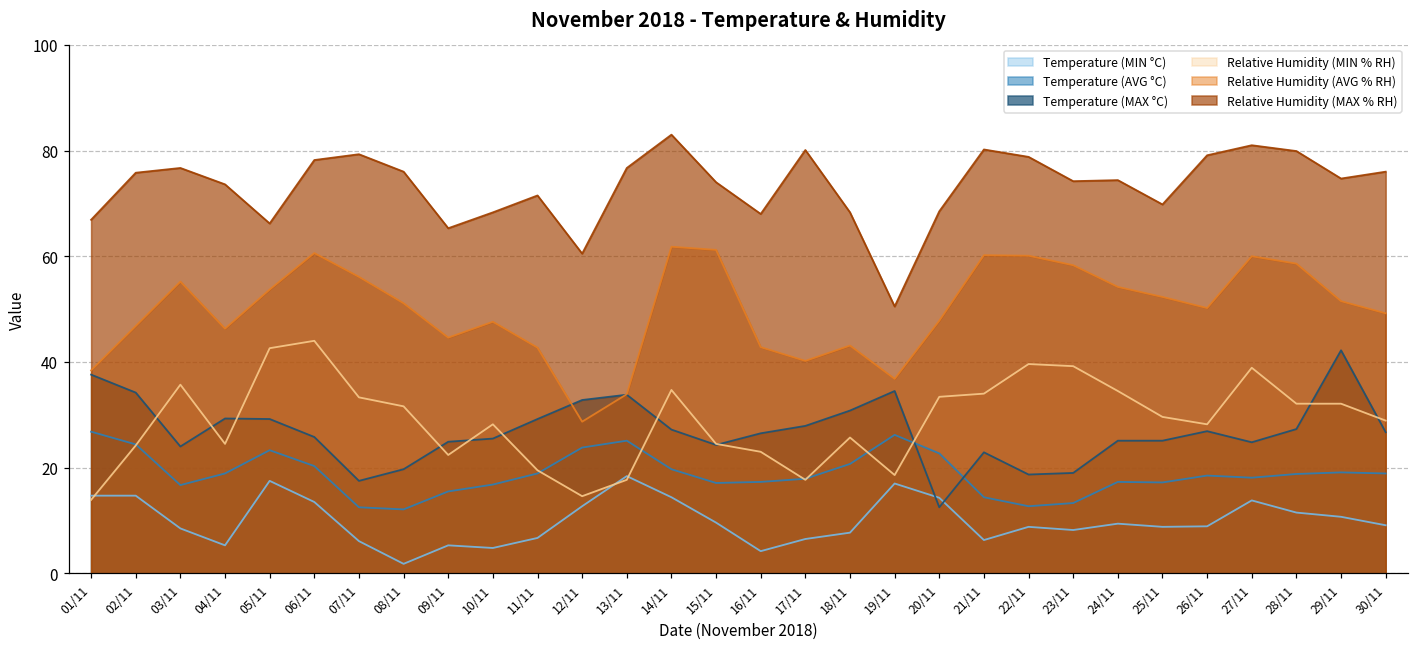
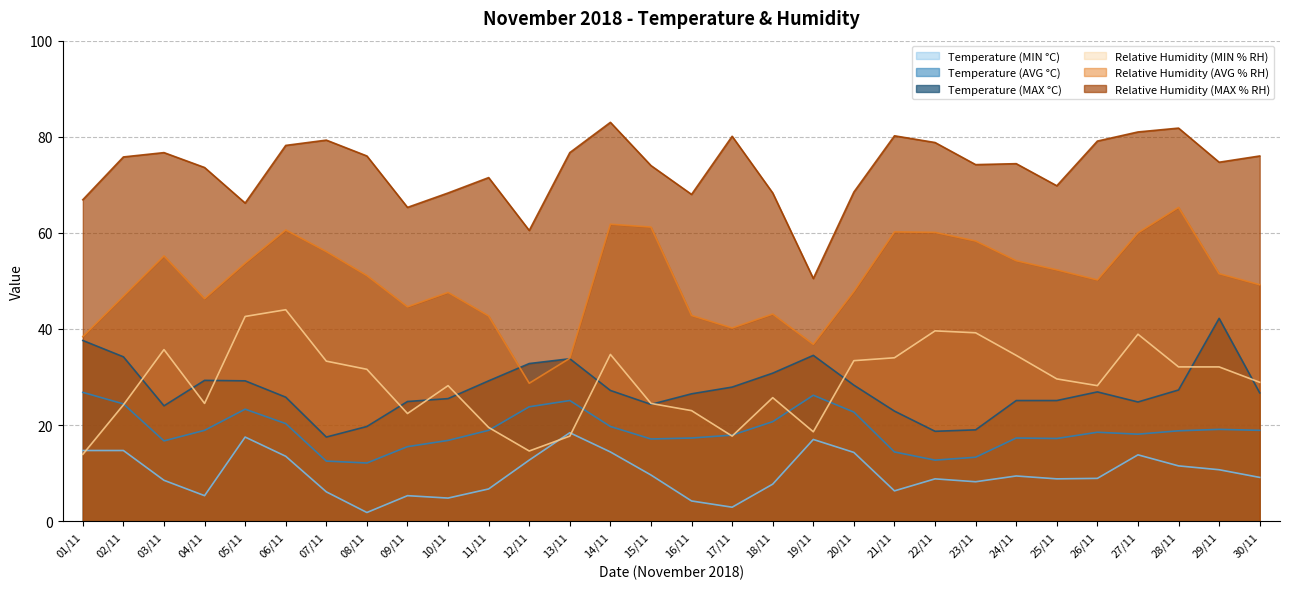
  {
    "Temperature (MIN °C)": {
      "01/11": 15,
      "02/11": 15,
      "03/11": 9,
      "04/11": 5,
      "05/11": 18,
      "06/11": 14,
      "07/11": 6,
      "08/11": 2,
      "09/11": 5,
      "10/11": 5,
      "11/11": 7,
      "12/11": 13,
      "13/11": 18,
      "14/11": 14,
      "15/11": 10,
      "16/11": 4,
-     "17/11": 7,
+     "17/11": 3,
      "18/11": 8,
      "19/11": 17,
      "20/11": 14,
      "21/11": 6,
      "22/11": 9,
      "23/11": 8,
      "24/11": 9,
      "25/11": 9,
      "26/11": 9,
      "27/11": 14,
      "28/11": 12,
      "29/11": 11,
      "30/11": 9
    },
    "Temperature (AVG °C)": {
      "01/11": 27,
      "03/11": 17,
      "04/11": 19,
      "05/11": 23,
      "06/11": 20,
      "07/11": 13,
      "08/11": 12,
      "09/11": 16,
      "10/11": 17,
      "11/11": 19,
      "12/11": 24,
      "13/11": 25,
      "14/11": 20,
      "15/11": 17,
      "16/11": 17,
      "18/11": 21,
      "19/11": 26,
      "20/11": 23,
      "21/11": 14,
      "22/11": 13,
      "23/11": 13,
      "24/11": 17,
      "25/11": 17,
      "26/11": 19,
      "27/11": 18,
      "28/11": 19,
      "29/11": 19,
      "30/11": 19
    },
    "Temperature (MAX °C)": {
      "01/11": 38,
      "02/11": 34,
      "03/11": 24,
      "04/11": 29,
      "05/11": 29,
      "06/11": 26,
      "07/11": 18,
      "08/11": 20,
      "09/11": 25,
      "10/11": 26,
      "11/11": 29,
      "12/11": 33,
      "14/11": 27,
      "16/11": 27,
      "17/11": 28,
      "18/11": 31,
      "19/11": 35,
-     "20/11": 13,
+     "20/11": 28,
      "21/11": 23,
      "22/11": 19,
      "23/11": 19,
      "24/11": 25,
      "25/11": 25,
      "26/11": 27,
      "27/11": 25,
      "28/11": 27,
      "29/11": 42,
      "30/11": 27
    },
    "Relative Humidity (MIN % RH)": {
      "01/11": 14,
      "03/11": 36,
      "04/11": 25,
      "05/11": 43,
      "06/11": 44,
      "07/11": 33,
      "08/11": 32,
      "09/11": 22,
      "10/11": 28,
      "11/11": 20,
      "12/11": 15,
      "13/11": 18,
      "14/11": 35,
      "16/11": 23,
      "18/11": 26,
      "19/11": 19,
      "20/11": 33,
      "21/11": 34,
      "22/11": 40,
      "23/11": 39,
      "24/11": 35,
      "25/11": 30,
      "26/11": 28,
      "27/11": 39,
      "28/11": 32,
      "29/11": 32,
      "30/11": 29
    },
    "Relative Humidity (AVG % RH)": {
      "01/11": 38,
      "02/11": 47,
      "03/11": 55,
      "04/11": 46,
      "05/11": 54,
      "06/11": 61,
      "07/11": 56,
      "08/11": 51,
      "09/11": 45,
      "10/11": 48,
      "11/11": 43,
      "12/11": 29,
      "14/11": 62,
      "15/11": 61,
      "16/11": 43,
      "17/11": 40,
      "18/11": 43,
      "19/11": 37,
      "20/11": 48,
      "21/11": 60,
      "22/11": 60,
      "23/11": 58,
      "24/11": 54,
      "25/11": 52,
      "26/11": 50,
      "27/11": 60,
-     "28/11": 59,
+     "28/11": 65,
      "29/11": 52,
      "30/11": 49
    },
    "Relative Humidity (MAX % RH)": {
      "01/11": 67,
      "02/11": 76,
      "03/11": 77,
      "04/11": 74,
      "05/11": 66,
      "06/11": 78,
      "07/11": 79,
      "08/11": 76,
      "09/11": 65,
      "10/11": 68,
      "11/11": 72,
      "12/11": 61,
      "13/11": 77,
      "14/11": 83,
      "15/11": 74,
      "16/11": 68,
      "17/11": 80,
      "18/11": 68,
      "19/11": 51,
      "20/11": 69,
      "21/11": 80,
      "22/11": 79,
      "23/11": 74,
      "24/11": 74,
      "25/11": 70,
      "26/11": 79,
      "27/11": 81,
-     "28/11": 80,
+     "28/11": 82,
      "29/11": 75,
      "30/11": 76
    }
  }
